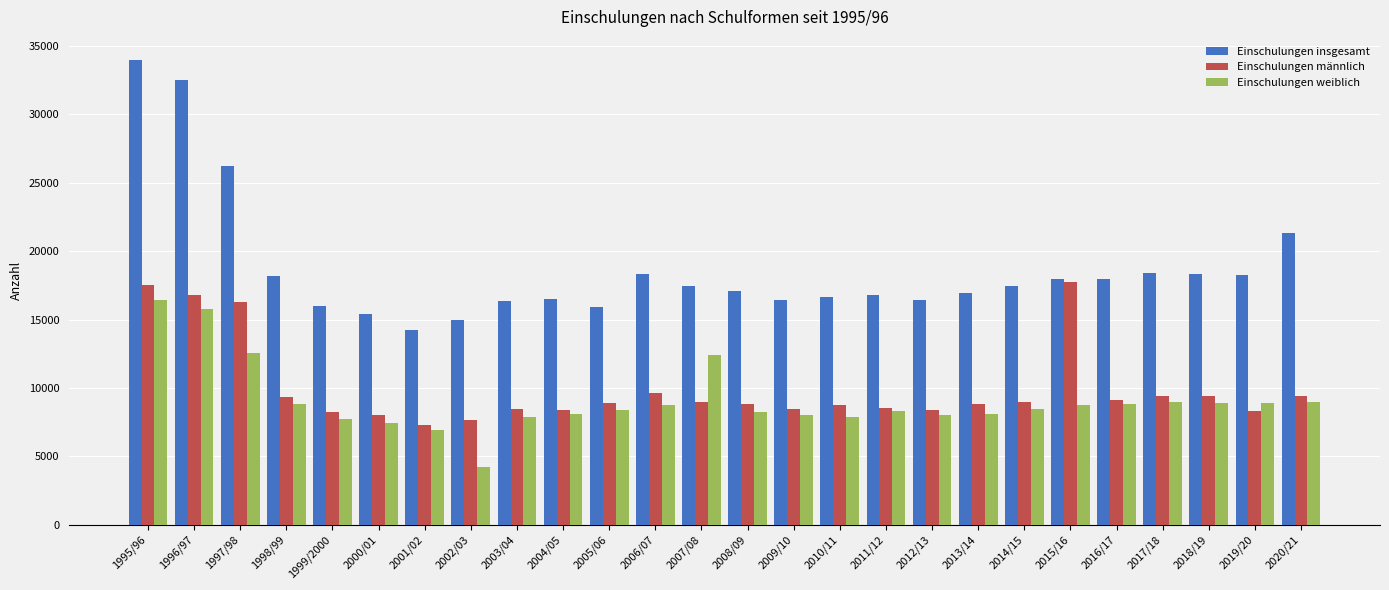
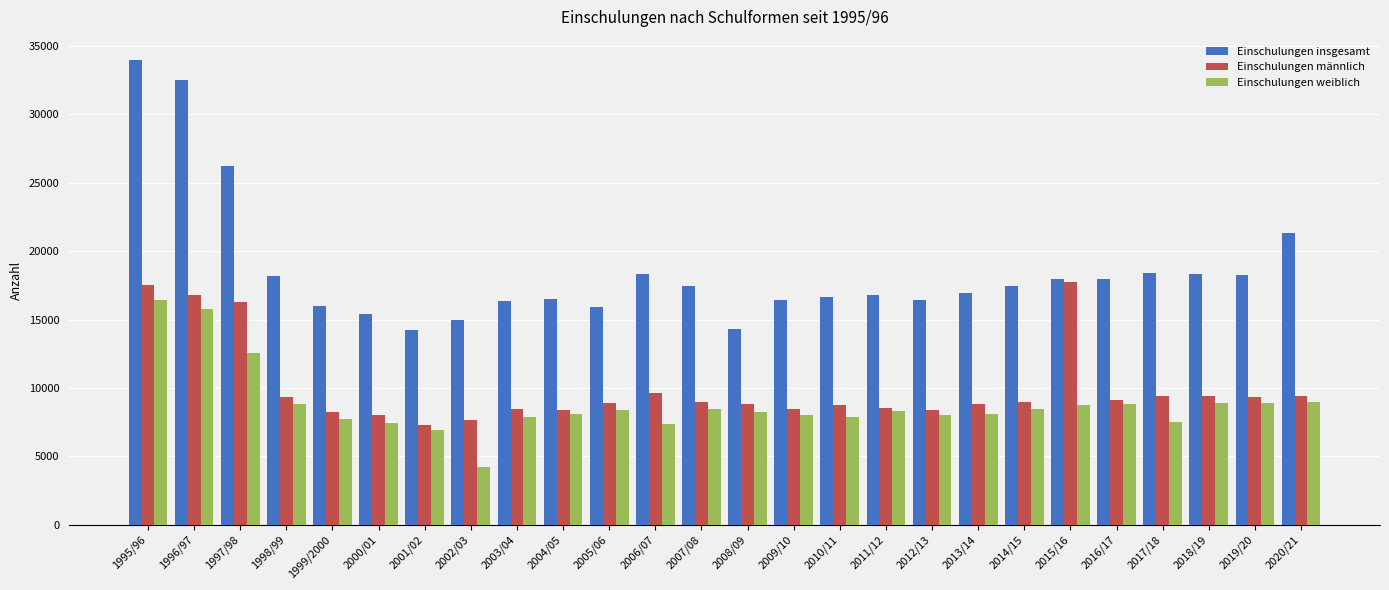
  {
    "Einschulungen insgesamt": {
      "1995/96": 34000,
      "1996/97": 32500,
      "1997/98": 26200,
      "1998/99": 18200,
      "1999/2000": 16000,
      "2000/01": 15400,
      "2001/02": 14200,
      "2002/03": 15000,
      "2003/04": 16300,
      "2004/05": 16500,
      "2005/06": 15900,
      "2006/07": 18300,
      "2007/08": 17400,
-     "2008/09": 17100,
+     "2008/09": 14300,
      "2009/10": 16500,
      "2010/11": 16600,
      "2011/12": 16800,
      "2012/13": 16400,
      "2013/14": 16900,
      "2014/15": 17400,
      "2015/16": 17900,
      "2016/17": 18000,
      "2017/18": 18400,
      "2018/19": 18300,
      "2019/20": 18200,
      "2020/21": 21300
    },
    "Einschulungen männlich": {
      "1995/96": 17500,
      "1996/97": 16800,
      "1997/98": 16300,
      "1998/99": 9400,
      "1999/2000": 8200,
      "2000/01": 8000,
      "2001/02": 7300,
      "2002/03": 7700,
      "2003/04": 8400,
      "2004/05": 8400,
      "2005/06": 8900,
      "2006/07": 9600,
      "2007/08": 9000,
      "2008/09": 8800,
      "2009/10": 8500,
      "2010/11": 8800,
      "2011/12": 8500,
      "2012/13": 8400,
      "2013/14": 8800,
      "2014/15": 9000,
      "2015/16": 17800,
      "2016/17": 9100,
      "2017/18": 9400,
      "2018/19": 9400,
-     "2019/20": 8300,
+     "2019/20": 9400,
      "2020/21": 9400
    },
    "Einschulungen weiblich": {
      "1995/96": 16400,
      "1996/97": 15800,
      "1997/98": 12500,
      "1998/99": 8800,
      "1999/2000": 7700,
      "2000/01": 7400,
      "2001/02": 6900,
      "2002/03": 4200,
      "2003/04": 7900,
      "2004/05": 8100,
      "2005/06": 8400,
-     "2006/07": 8700,
-     "2007/08": 12400,
+     "2006/07": 7300,
+     "2007/08": 8500,
      "2008/09": 8200,
      "2009/10": 8000,
      "2010/11": 7900,
      "2011/12": 8300,
      "2012/13": 8000,
      "2013/14": 8100,
      "2014/15": 8500,
      "2015/16": 8800,
      "2016/17": 8800,
-     "2017/18": 9000,
+     "2017/18": 7500,
      "2018/19": 8900,
      "2019/20": 8900,
      "2020/21": 9000
    }
  }
